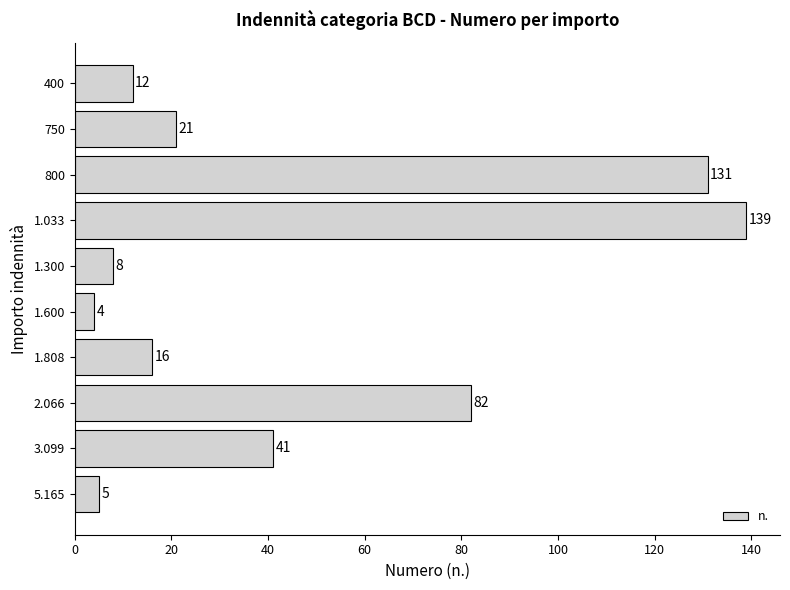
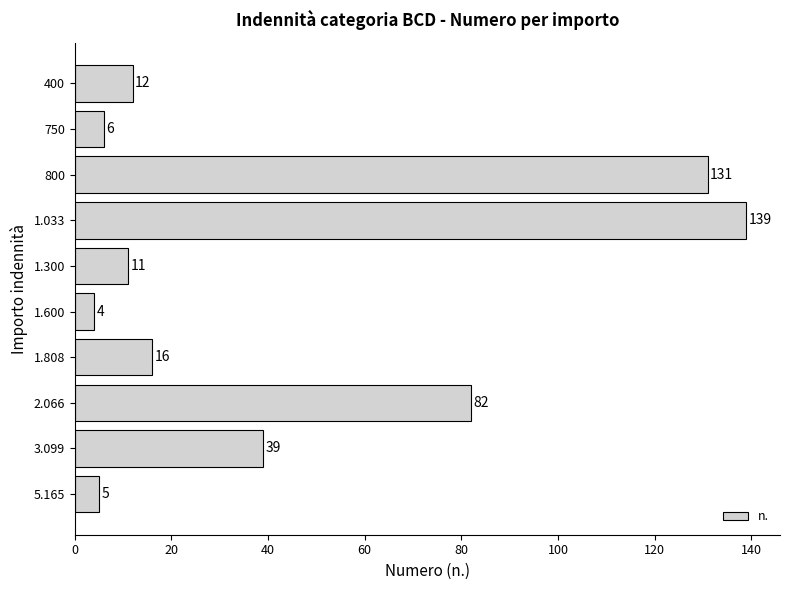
  {
    "400": 12,
-   "750": 21,
+   "750": 6,
    "800": 131,
    "1.033": 139,
-   "1.300": 8,
+   "1.300": 11,
    "1.600": 4,
    "1.808": 16,
    "2.066": 82,
-   "3.099": 41,
+   "3.099": 39,
    "5.165": 5
  }
